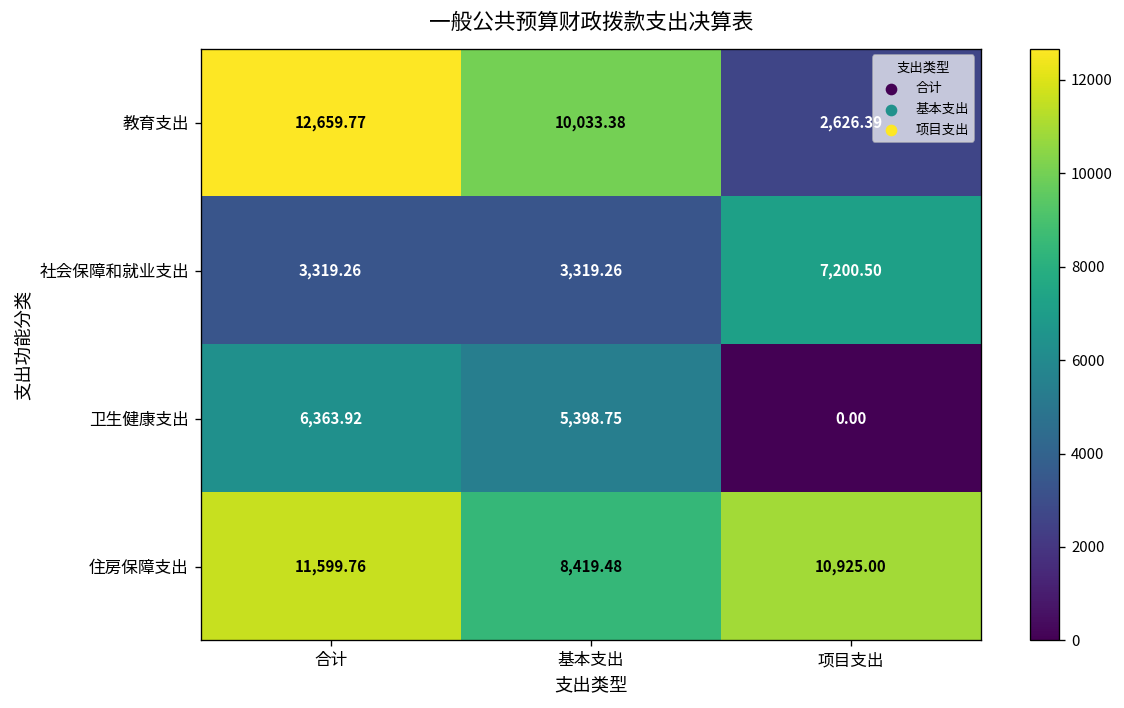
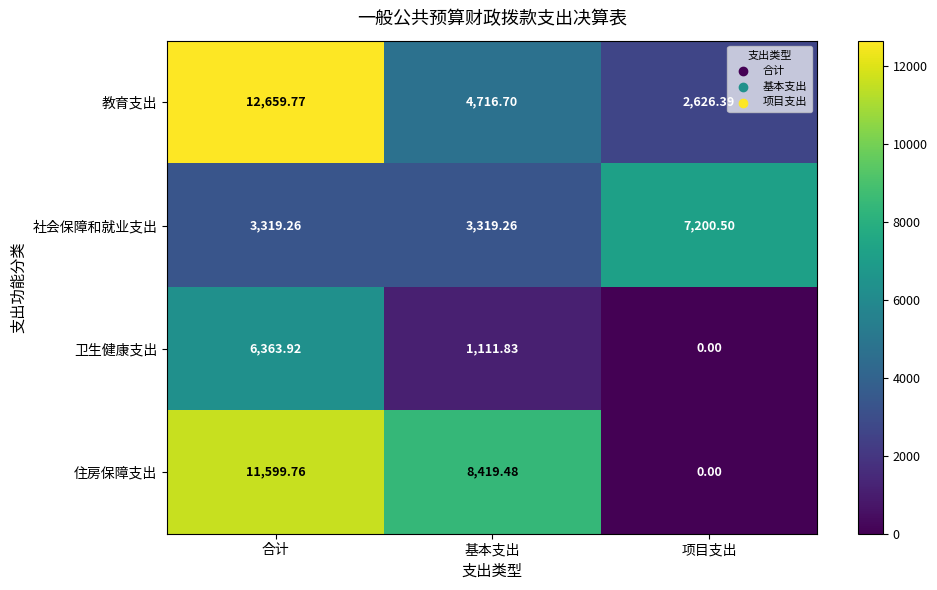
  {
    "教育支出": {
      "合计": "12,659.77",
-     "基本支出": "10,033.38"
+     "基本支出": "4,716.70"
    },
    "社会保障和就业支出": {
      "合计": "3,319.26",
      "基本支出": "3,319.26",
      "项目支出": "7,200.50"
    },
    "卫生健康支出": {
      "合计": "6,363.92",
-     "基本支出": "5,398.75",
+     "基本支出": "1,111.83",
      "项目支出": "0.00"
    },
    "住房保障支出": {
      "合计": "11,599.76",
      "基本支出": "8,419.48",
-     "项目支出": "10,925.00"
+     "项目支出": "0.00"
    }
  }
